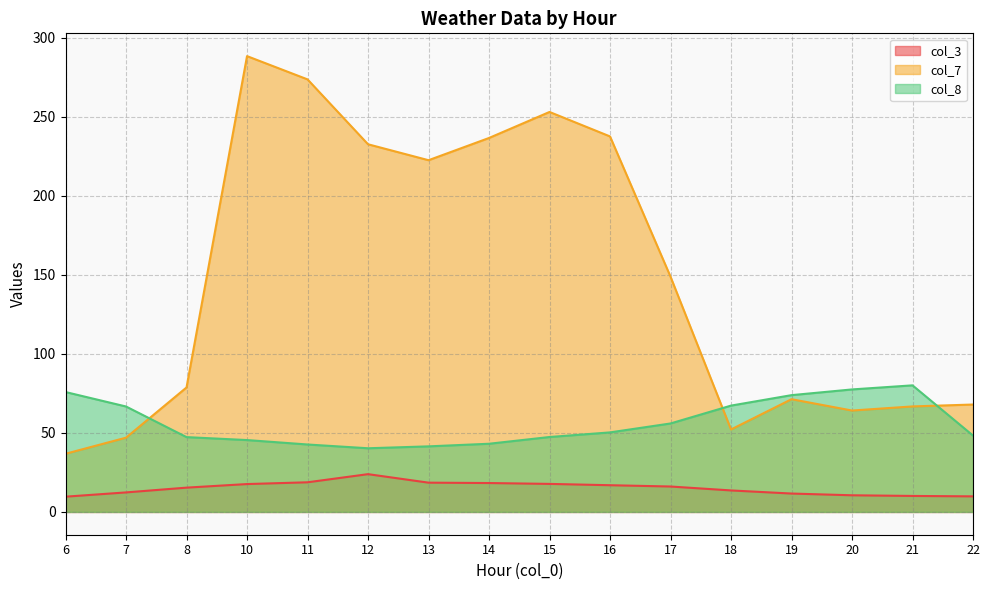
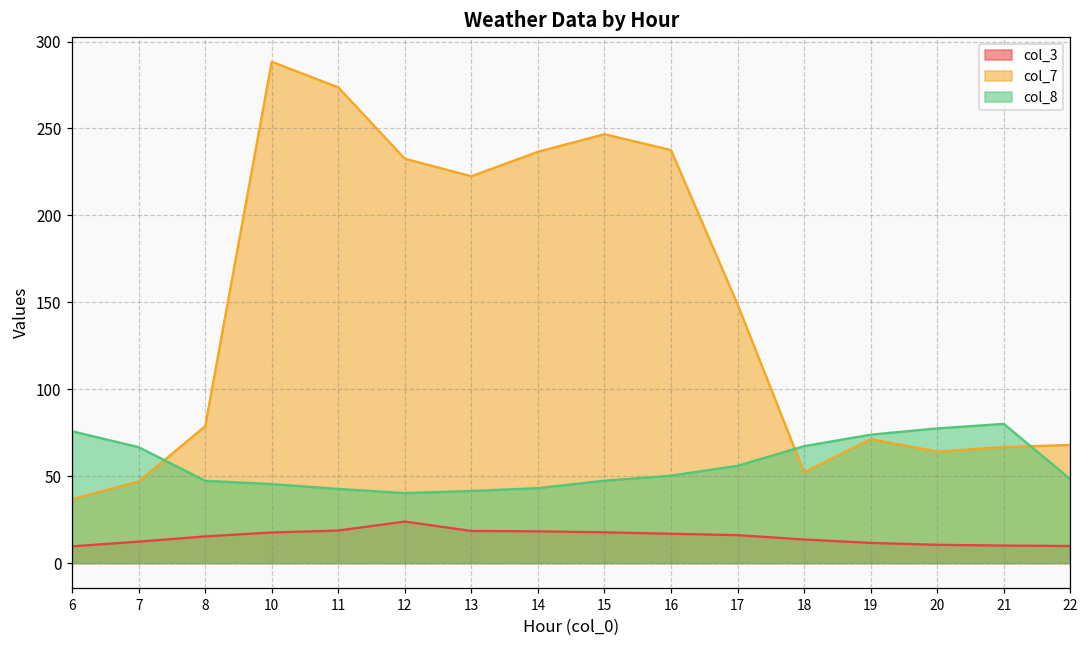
  {
    "col_3": {
      "6": 10,
      "7": 12,
      "8": 15,
      "10": 18,
      "11": 19,
      "12": 24,
      "13": 19,
      "14": 18,
      "15": 18,
      "16": 17,
      "17": 16,
      "18": 14,
      "19": 12,
      "20": 11,
      "21": 10,
      "22": 10
    },
    "col_7": {
      "6": 37,
      "7": 47,
      "8": 79,
      "10": 288,
      "11": 274,
      "12": 233,
      "13": 223,
      "14": 237,
-     "15": 253,
+     "15": 247,
      "16": 238,
      "17": 149,
      "18": 52,
      "19": 71,
      "20": 64,
      "21": 67,
      "22": 68
    },
    "col_8": {
      "6": 76,
      "7": 67,
      "8": 47,
      "10": 45,
      "11": 43,
      "12": 40,
      "13": 41,
      "14": 43,
      "15": 47,
      "16": 50,
      "17": 56,
      "18": 67,
      "19": 74,
      "20": 78,
      "21": 80,
      "22": 48
    }
  }
